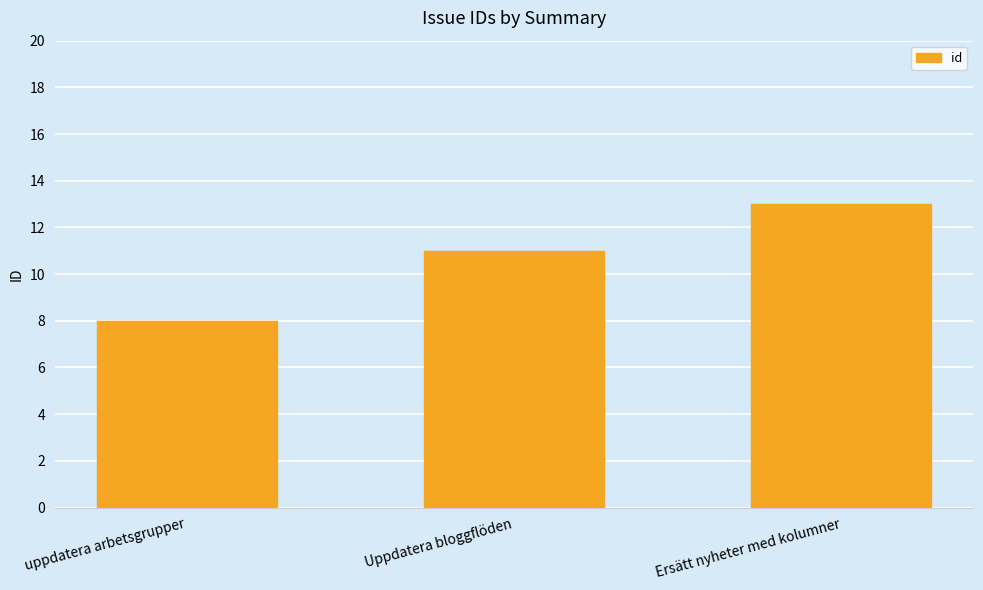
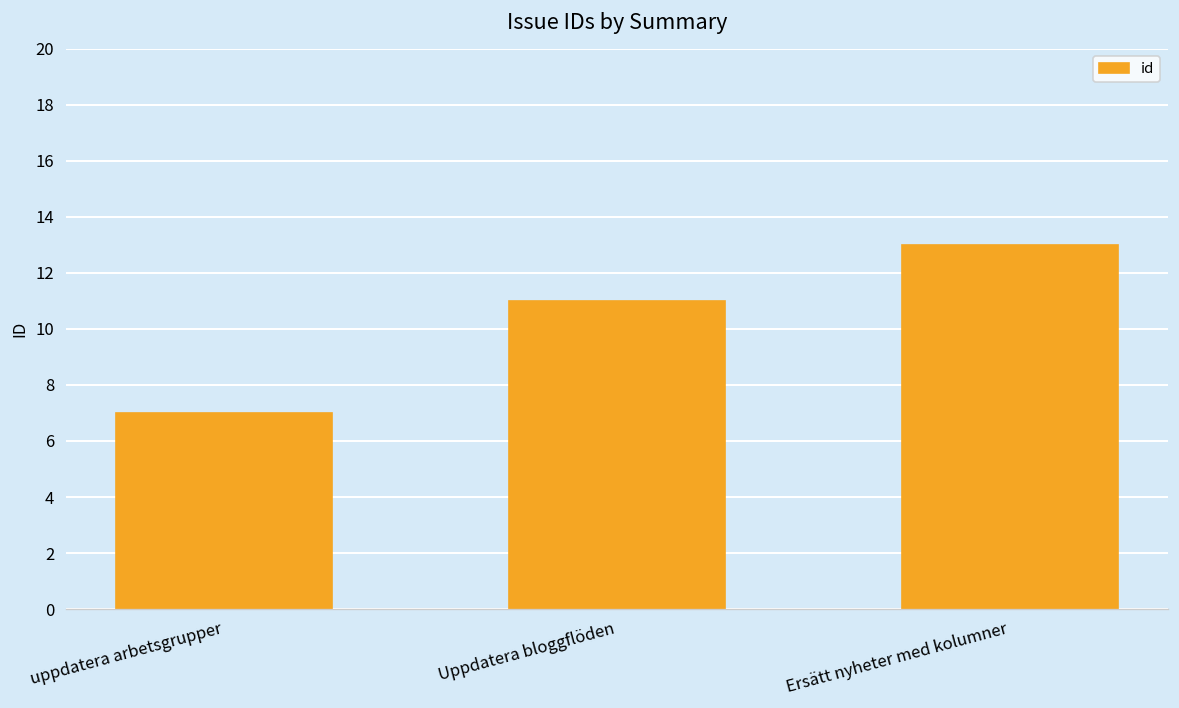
  {
-   "uppdatera arbetsgrupper": 8,
+   "uppdatera arbetsgrupper": 7,
    "Uppdatera bloggflöden": 11,
    "Ersätt nyheter med kolumner": 13
  }
